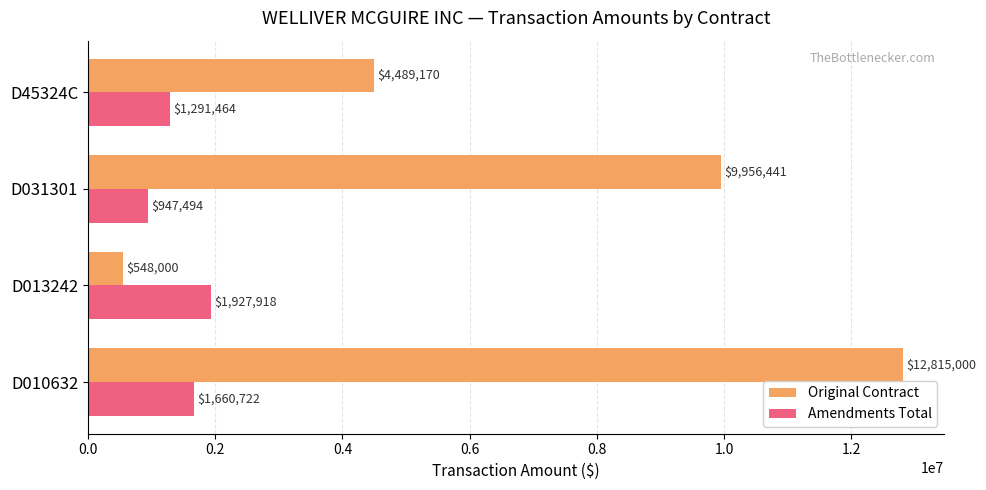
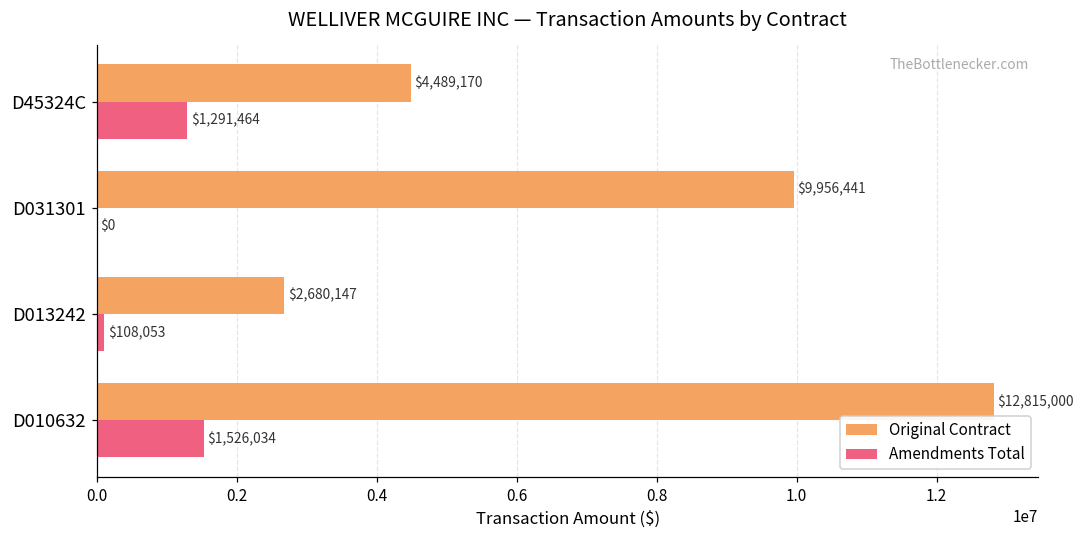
  {
    "Original Contract": {
      "D45324C": "$4,489,170",
      "D031301": "$9,956,441",
-     "D013242": "$548,000",
+     "D013242": "$2,680,147",
      "D010632": "$12,815,000"
    },
    "Amendments Total": {
      "D45324C": "$1,291,464",
-     "D031301": "$947,494",
-     "D013242": "$1,927,918",
-     "D010632": "$1,660,722"
+     "D031301": "$0",
+     "D013242": "$108,053",
+     "D010632": "$1,526,034"
    }
  }
